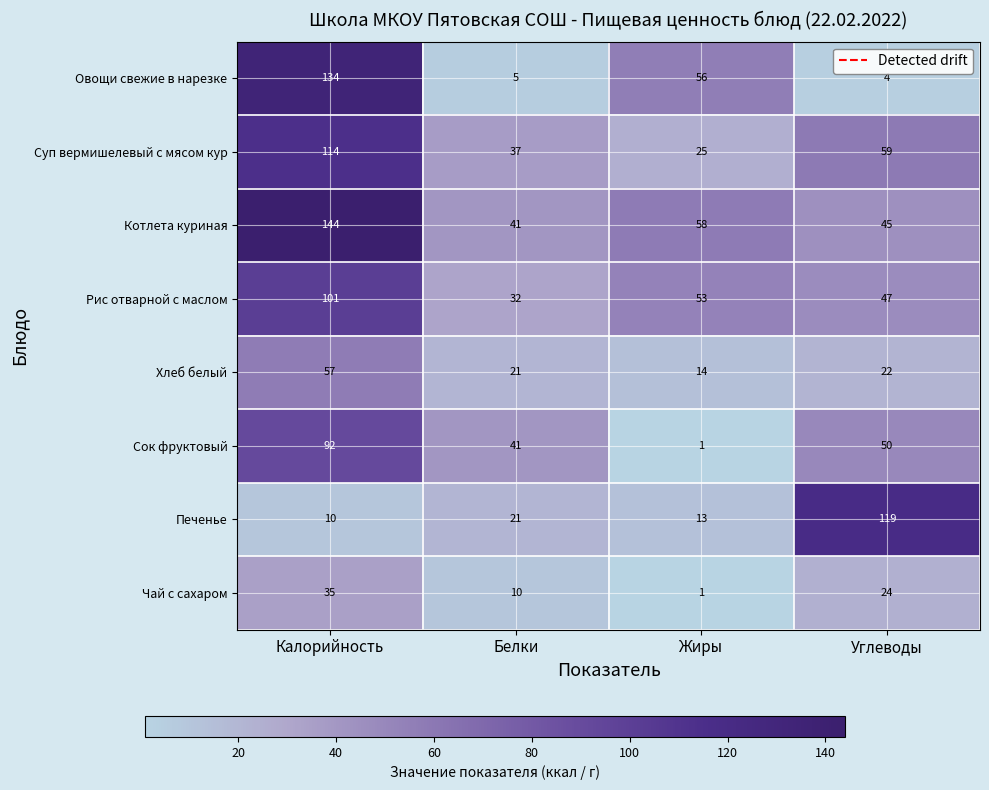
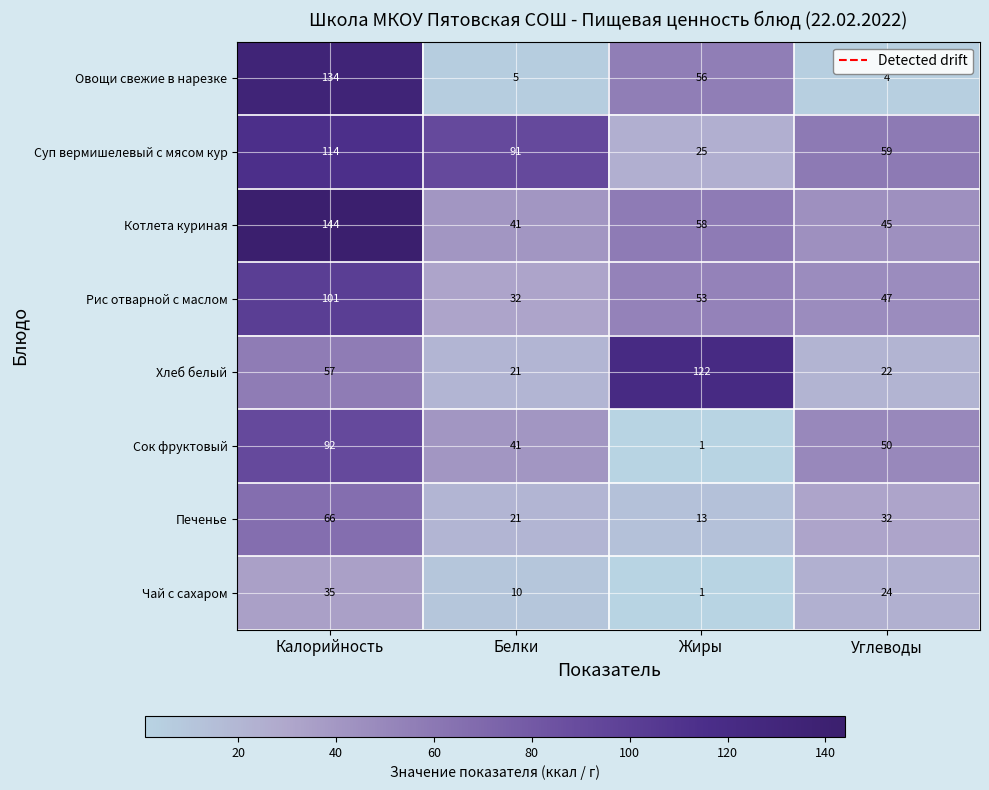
  {
    "Овощи свежие в нарезке": {
      "Калорийность": 134,
      "Белки": 5,
      "Жиры": 56
    },
    "Суп вермишелевый с мясом кур": {
      "Калорийность": 114,
-     "Белки": 37,
+     "Белки": 91,
      "Жиры": 25,
      "Углеводы": 59
    },
    "Котлета куриная": {
      "Калорийность": 144,
      "Белки": 41,
      "Жиры": 58,
      "Углеводы": 45
    },
    "Рис отварной с маслом": {
      "Калорийность": 101,
      "Белки": 32,
      "Жиры": 53,
      "Углеводы": 47
    },
    "Хлеб белый": {
      "Калорийность": 57,
      "Белки": 21,
-     "Жиры": 14,
+     "Жиры": 122,
      "Углеводы": 22
    },
    "Сок фруктовый": {
      "Калорийность": 92,
      "Белки": 41,
      "Жиры": 1,
      "Углеводы": 50
    },
    "Печенье": {
-     "Калорийность": 10,
+     "Калорийность": 66,
      "Белки": 21,
      "Жиры": 13,
-     "Углеводы": 119
+     "Углеводы": 32
    },
    "Чай с сахаром": {
      "Калорийность": 35,
      "Белки": 10,
      "Жиры": 1,
      "Углеводы": 24
    }
  }
